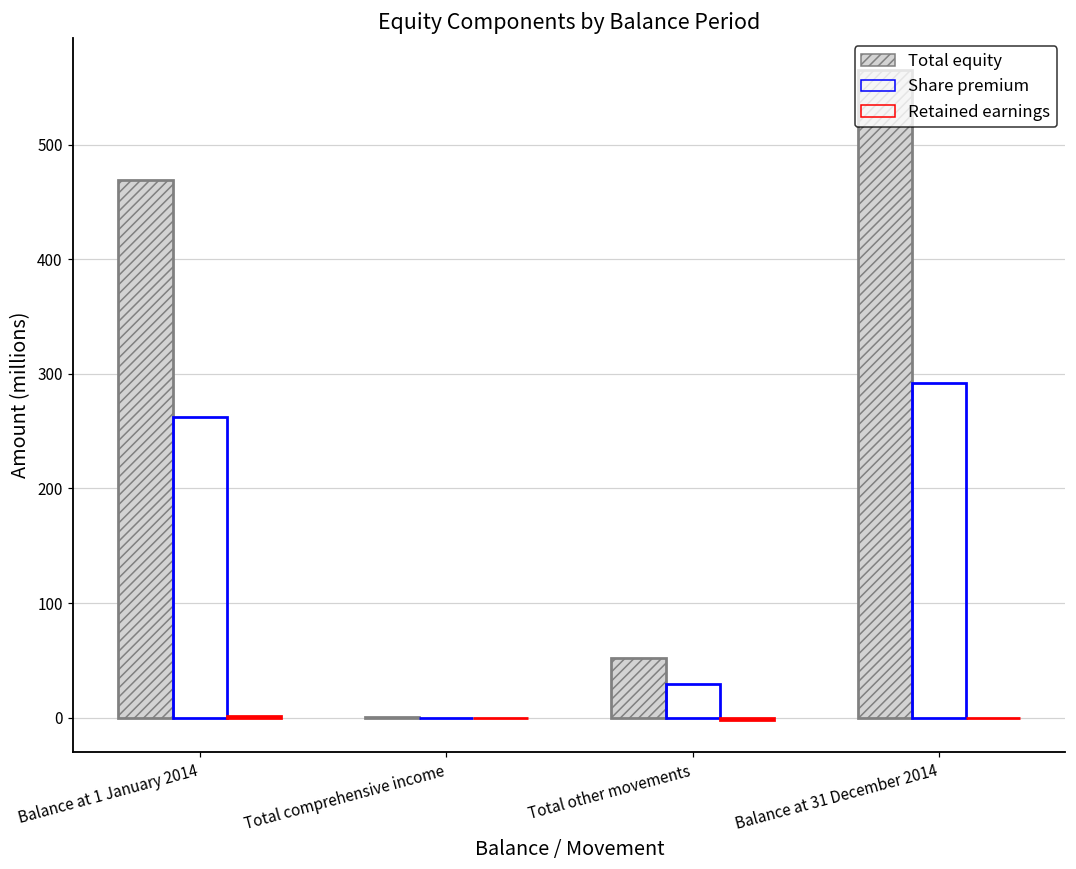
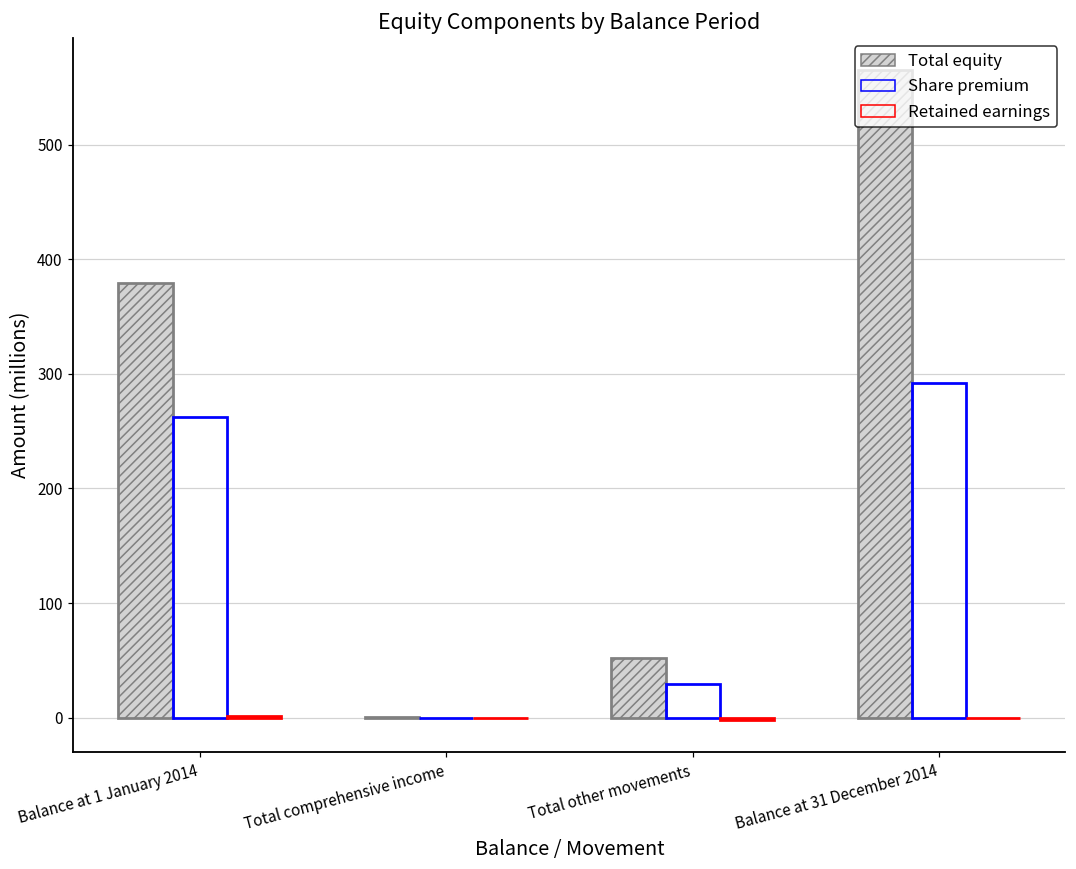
  {
    "Total equity": {
-     "Balance at 1 January 2014": 469,
+     "Balance at 1 January 2014": 379,
      "Total other movements": 52
    }
  }
